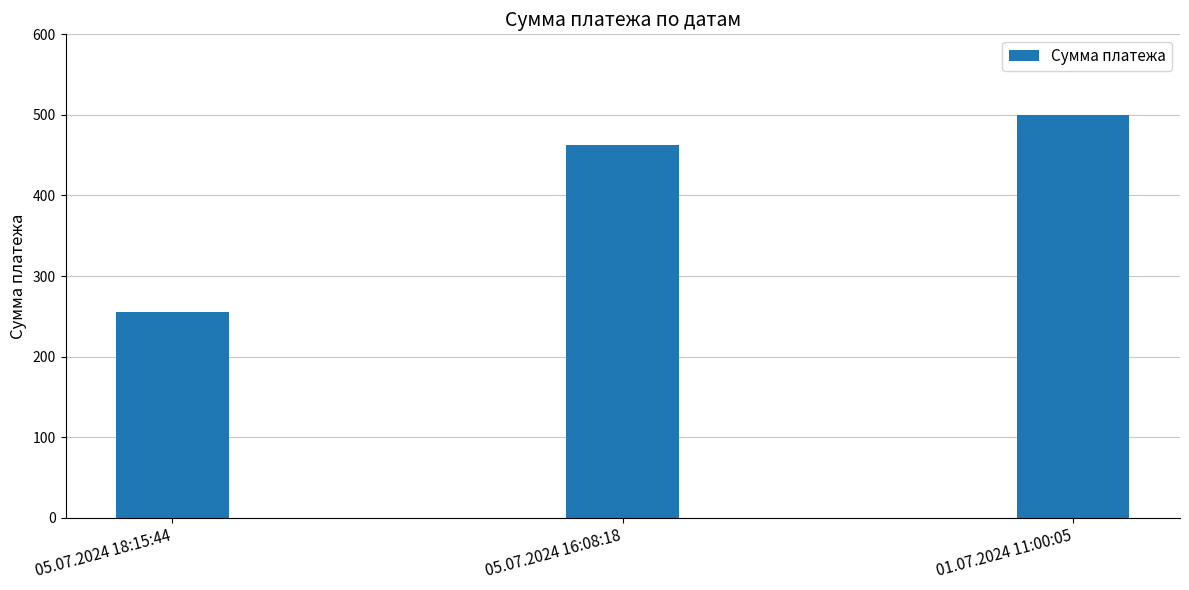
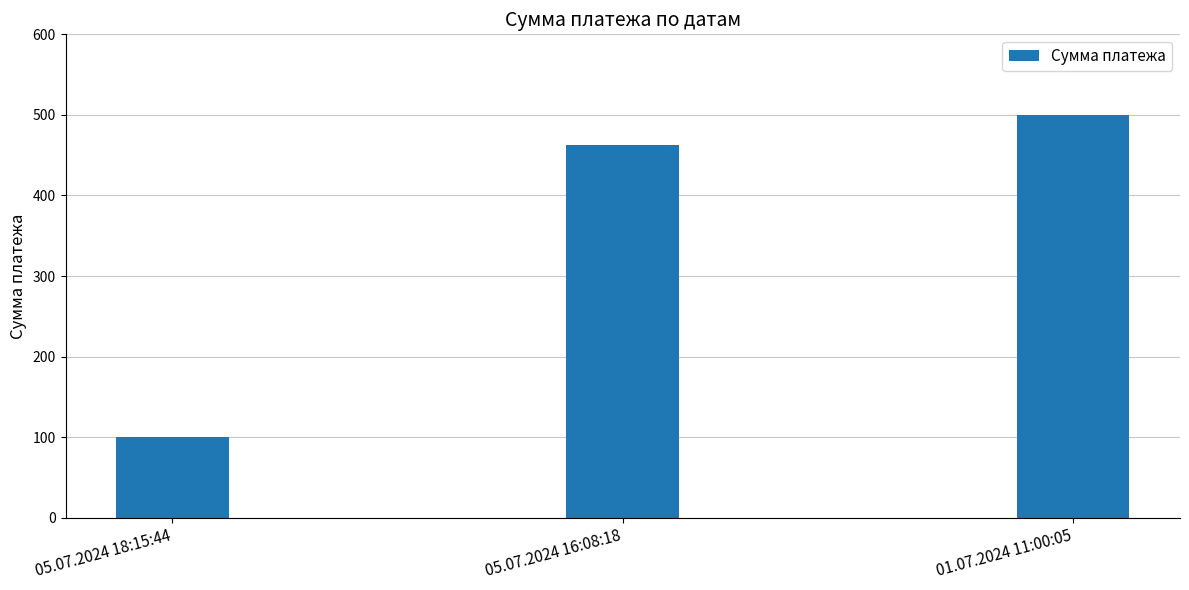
  {
-   "05.07.2024 18:15:44": 260,
+   "05.07.2024 18:15:44": 100,
    "05.07.2024 16:08:18": 460,
    "01.07.2024 11:00:05": 500
  }
